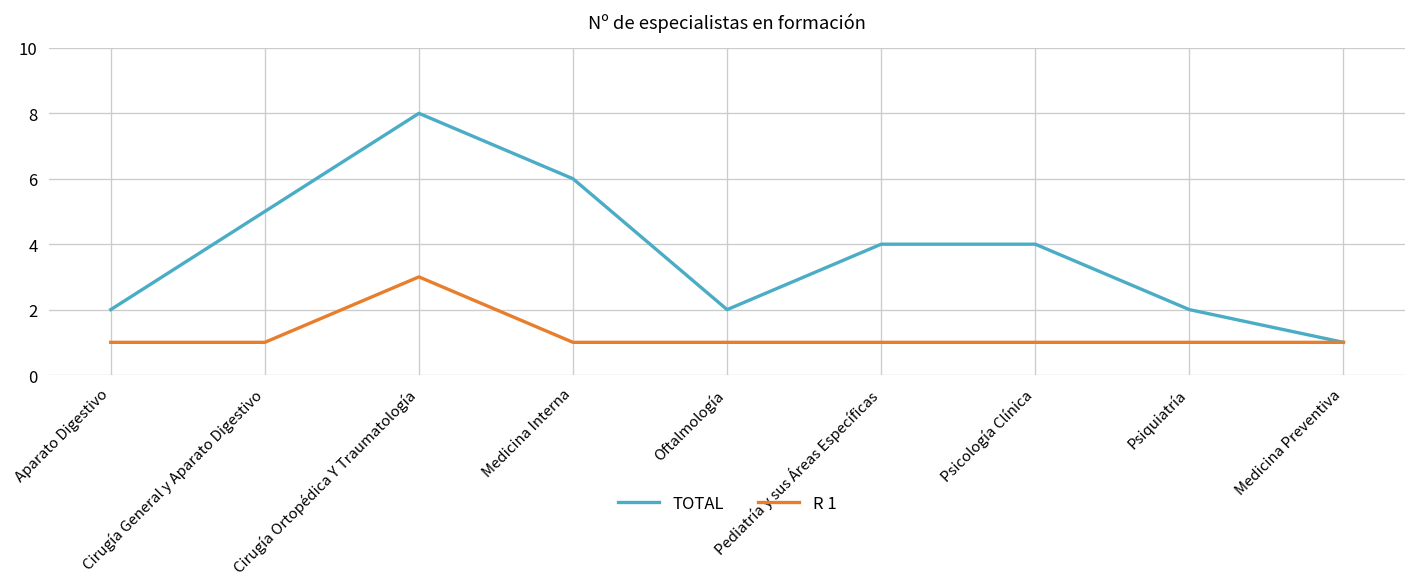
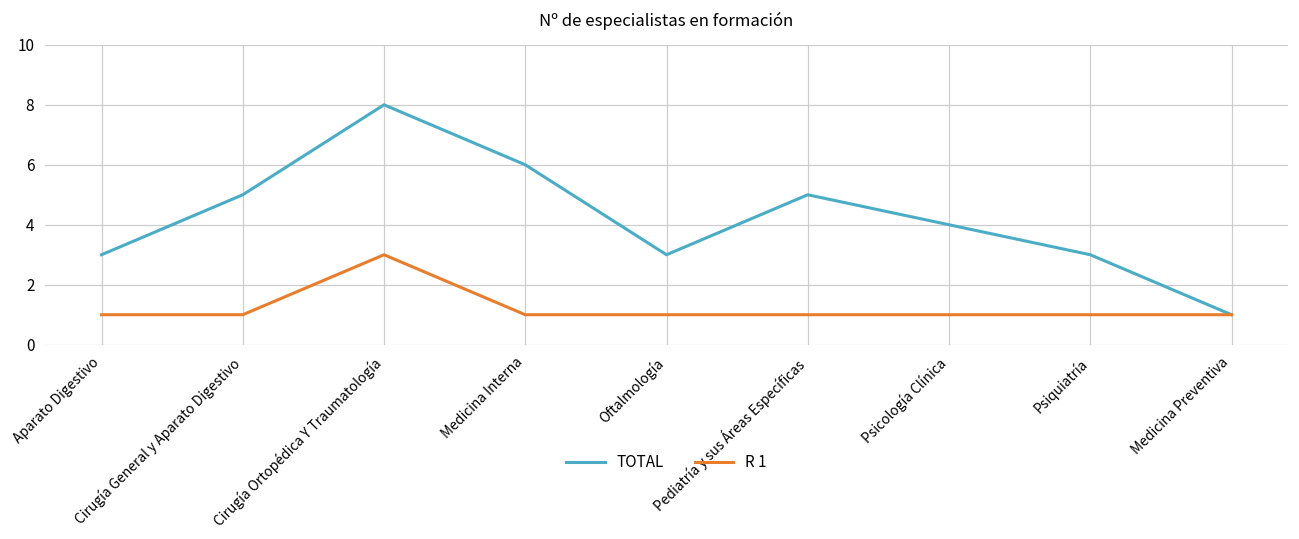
  {
    "TOTAL": {
-     "Aparato Digestivo": 2,
+     "Aparato Digestivo": 3,
      "Cirugía General y Aparato Digestivo": 5,
      "Cirugía Ortopédica Y Traumatología": 8,
      "Medicina Interna": 6,
-     "Oftalmología": 2,
-     "Pediatría y sus Áreas Específicas": 4,
+     "Oftalmología": 3,
+     "Pediatría y sus Áreas Específicas": 5,
      "Psicología Clínica": 4,
-     "Psiquiatría": 2
+     "Psiquiatría": 3
    },
    "R 1": {
      "Aparato Digestivo": 1,
      "Cirugía General y Aparato Digestivo": 1,
      "Cirugía Ortopédica Y Traumatología": 3,
      "Medicina Interna": 1,
      "Oftalmología": 1,
      "Pediatría y sus Áreas Específicas": 1,
      "Psicología Clínica": 1,
      "Psiquiatría": 1
    }
  }
